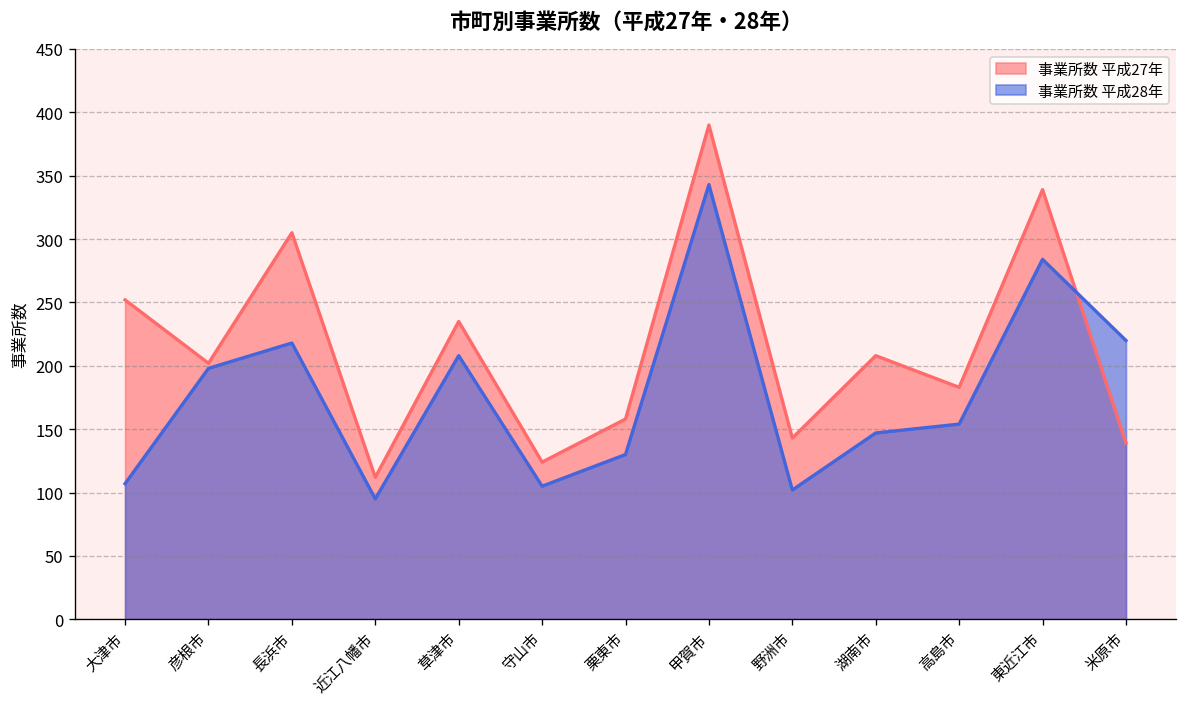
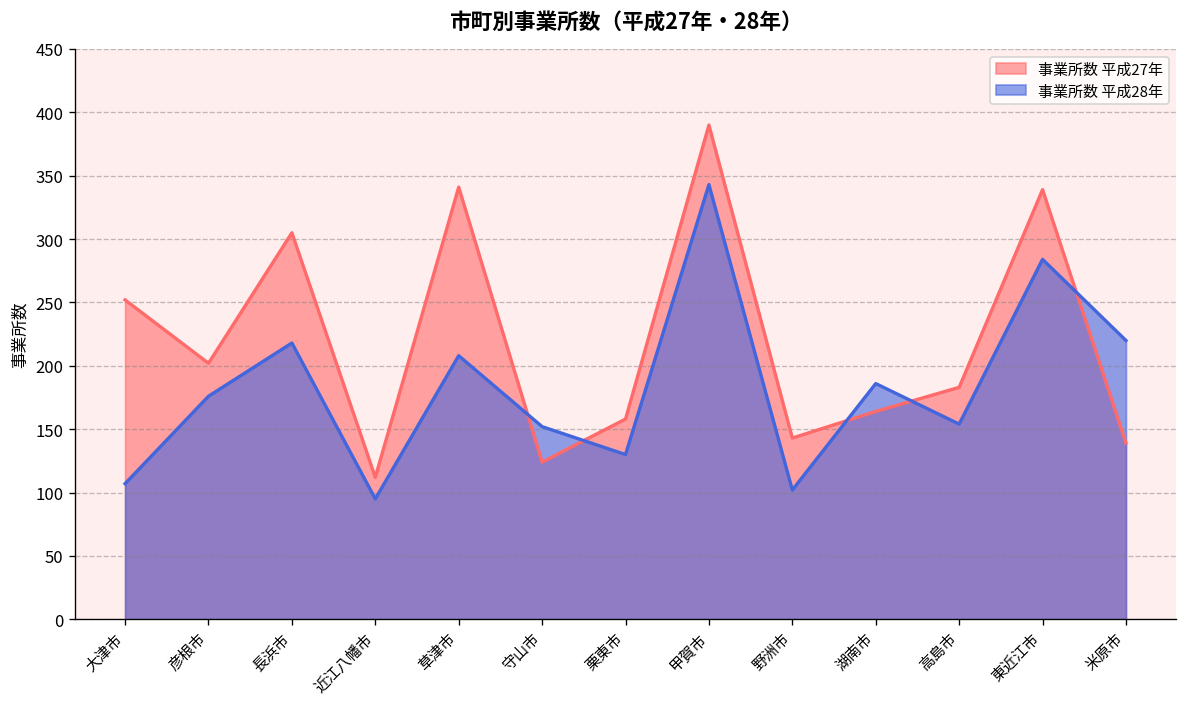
  {
    "事業所数 平成27年": {
      "大津市": 252,
      "彦根市": 202,
      "長浜市": 305,
      "近江八幡市": 112,
-     "草津市": 235,
+     "草津市": 341,
      "守山市": 124,
      "栗東市": 158,
      "甲賀市": 390,
      "野洲市": 143,
-     "湖南市": 208,
+     "湖南市": 164,
      "高島市": 183,
      "東近江市": 339,
      "米原市": 139
    },
    "事業所数 平成28年": {
      "大津市": 107,
-     "彦根市": 198,
+     "彦根市": 176,
      "長浜市": 218,
      "近江八幡市": 95,
      "草津市": 208,
-     "守山市": 105,
+     "守山市": 152,
      "栗東市": 130,
      "甲賀市": 343,
      "野洲市": 102,
-     "湖南市": 147,
+     "湖南市": 186,
      "高島市": 154,
      "東近江市": 284,
      "米原市": 220
    }
  }
